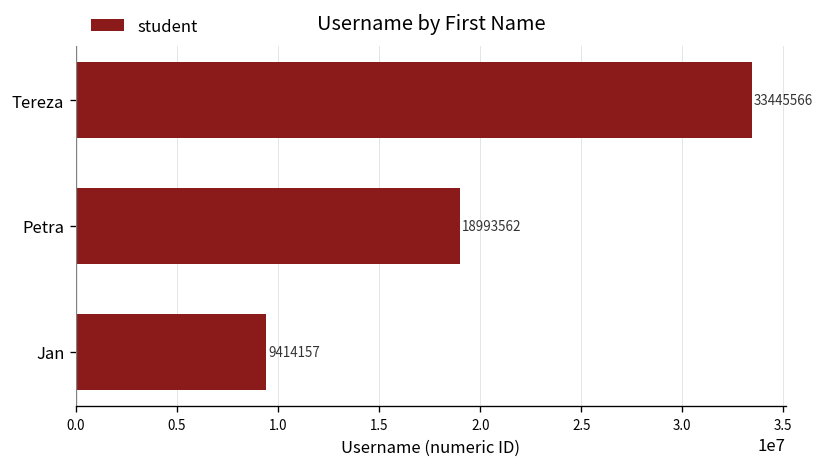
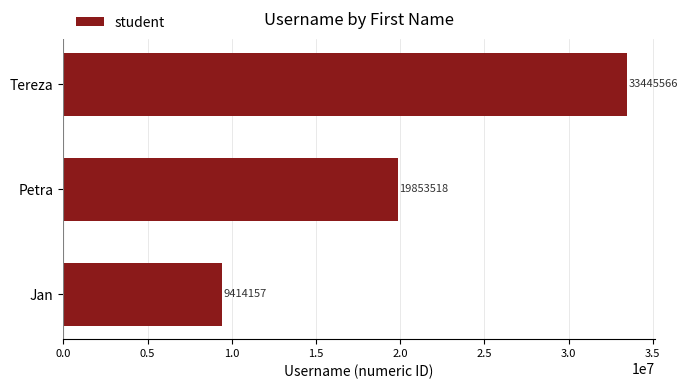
  {
    "Tereza": 33445566,
-   "Petra": 18993562,
+   "Petra": 19853518,
    "Jan": 9414157
  }
